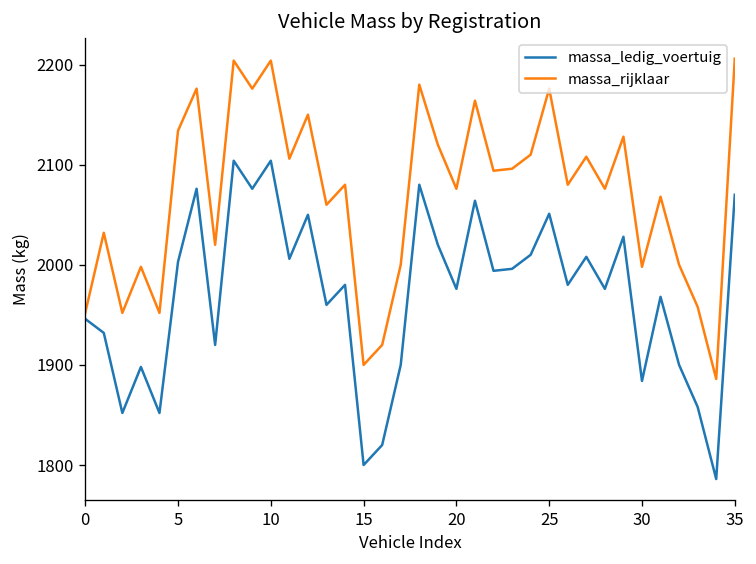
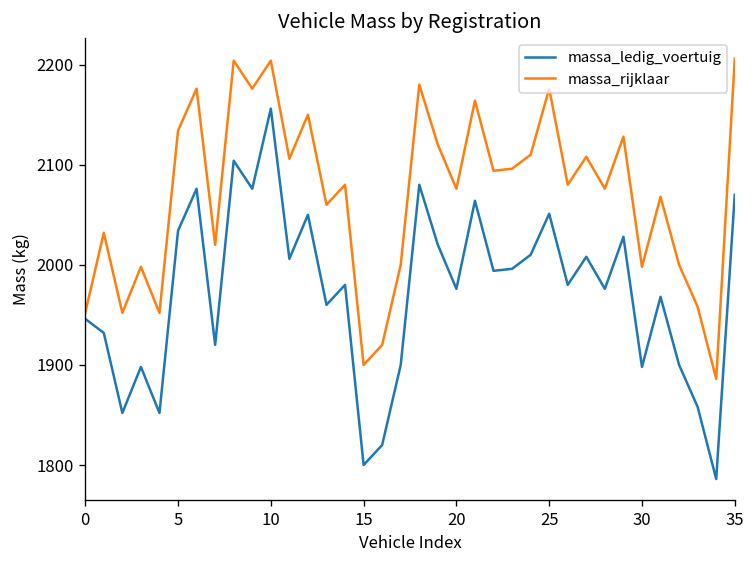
  {
    "massa_ledig_voertuig": {
      "0": 1950,
-     "5": 2000,
-     "10": 2100,
+     "5": 2030,
+     "10": 2160,
      "15": 1800,
      "20": 1980,
      "25": 2050,
-     "30": 1880,
+     "30": 1900,
      "35": 2070
    },
    "massa_rijklaar": {
      "0": 1950,
      "5": 2130,
      "10": 2200,
      "15": 1900,
      "20": 2080,
      "30": 2000,
      "35": 2210
    }
  }
